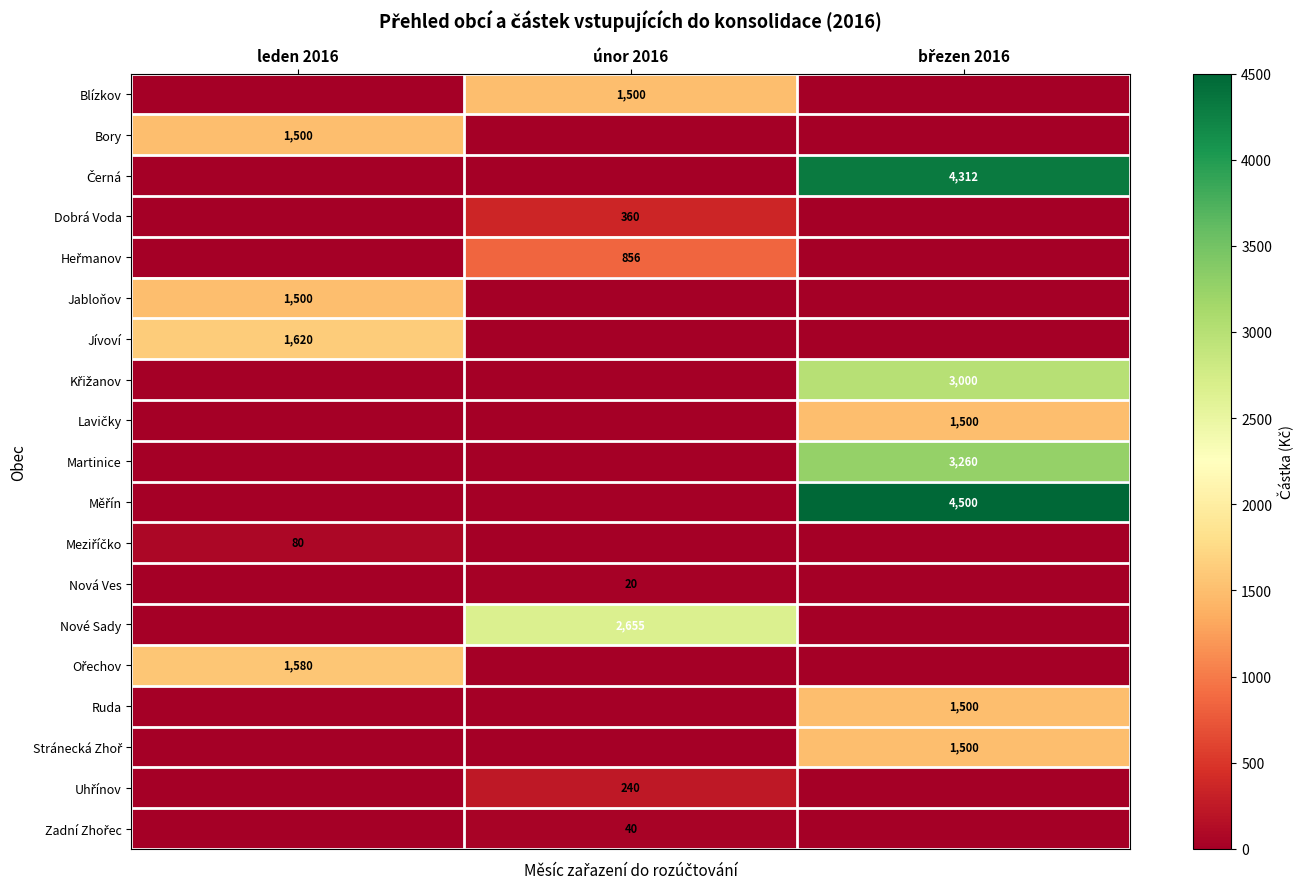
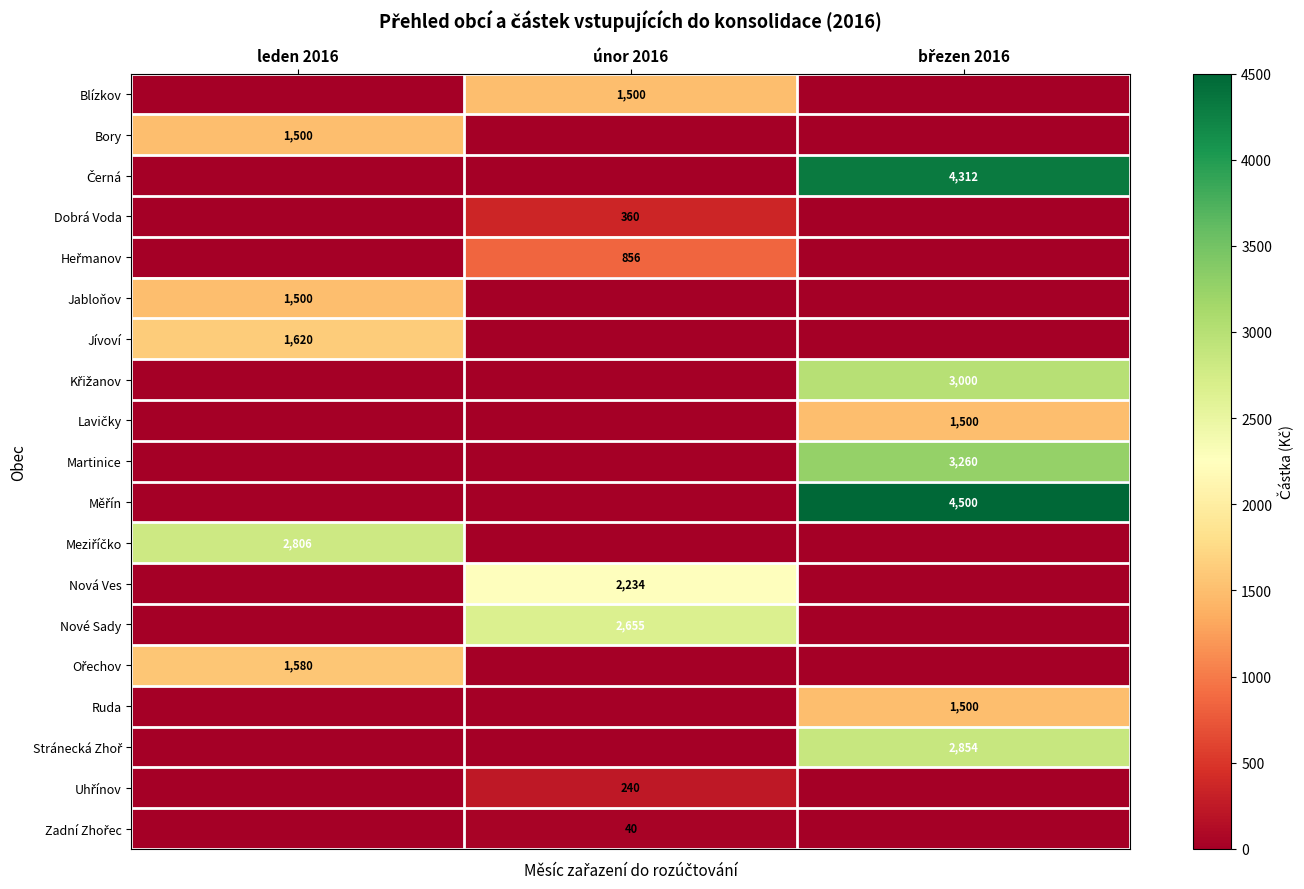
  {
    "Blízkov": {
      "únor 2016": "1,500"
    },
    "Bory": {
      "leden 2016": "1,500"
    },
    "Černá": {
      "březen 2016": "4,312"
    },
    "Dobrá Voda": {
      "únor 2016": "360"
    },
    "Heřmanov": {
      "únor 2016": "856"
    },
    "Jabloňov": {
      "leden 2016": "1,500"
    },
    "Jívoví": {
      "leden 2016": "1,620"
    },
    "Křižanov": {
      "březen 2016": "3,000"
    },
    "Lavičky": {
      "březen 2016": "1,500"
    },
    "Martinice": {
      "březen 2016": "3,260"
    },
    "Měřín": {
      "březen 2016": "4,500"
    },
    "Meziříčko": {
-     "leden 2016": "80"
+     "leden 2016": "2,806"
    },
    "Nová Ves": {
-     "únor 2016": "20"
+     "únor 2016": "2,234"
    },
    "Nové Sady": {
      "únor 2016": "2,655"
    },
    "Ořechov": {
      "leden 2016": "1,580"
    },
    "Ruda": {
      "březen 2016": "1,500"
    },
    "Stránecká Zhoř": {
-     "březen 2016": "1,500"
+     "březen 2016": "2,854"
    },
    "Uhřínov": {
      "únor 2016": "240"
    },
    "Zadní Zhořec": {
      "únor 2016": "40"
    }
  }
